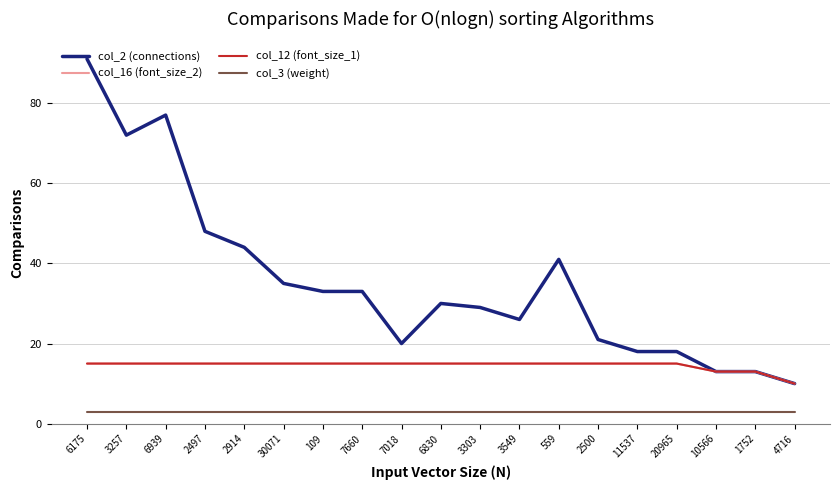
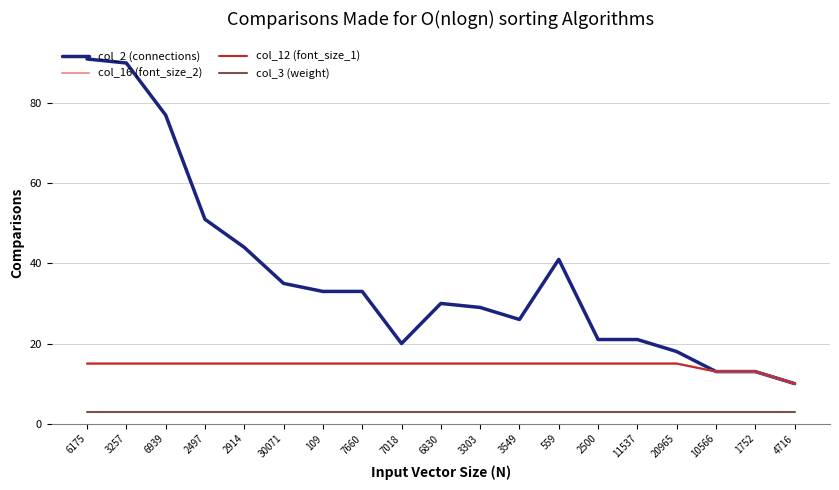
  {
    "col_2 (connections)": {
      "6175": 91,
-     "3257": 72,
+     "3257": 90,
      "6939": 77,
-     "2497": 48,
+     "2497": 51,
      "2914": 44,
      "30071": 35,
      "109": 33,
      "7660": 33,
      "7018": 20,
      "6830": 30,
      "3303": 29,
      "3549": 26,
      "559": 41,
      "2500": 21,
-     "11537": 18,
+     "11537": 21,
      "20965": 18
    },
    "col_12 (font_size_1)": {
      "6175": 15,
      "3257": 15,
      "6939": 15,
      "2497": 15,
      "2914": 15,
      "30071": 15,
      "109": 15,
      "7660": 15,
      "7018": 15,
      "6830": 15,
      "3303": 15,
      "3549": 15,
      "559": 15,
      "2500": 15,
      "11537": 15,
      "20965": 15
    },
    "col_3 (weight)": {
      "6175": 3,
      "3257": 3,
      "6939": 3,
      "2497": 3,
      "2914": 3,
      "30071": 3,
      "109": 3,
      "7660": 3,
      "7018": 3,
      "6830": 3,
      "3303": 3,
      "3549": 3,
      "559": 3,
      "2500": 3,
      "11537": 3,
      "20965": 3,
      "10566": 3,
      "1752": 3,
      "4716": 3
    }
  }
